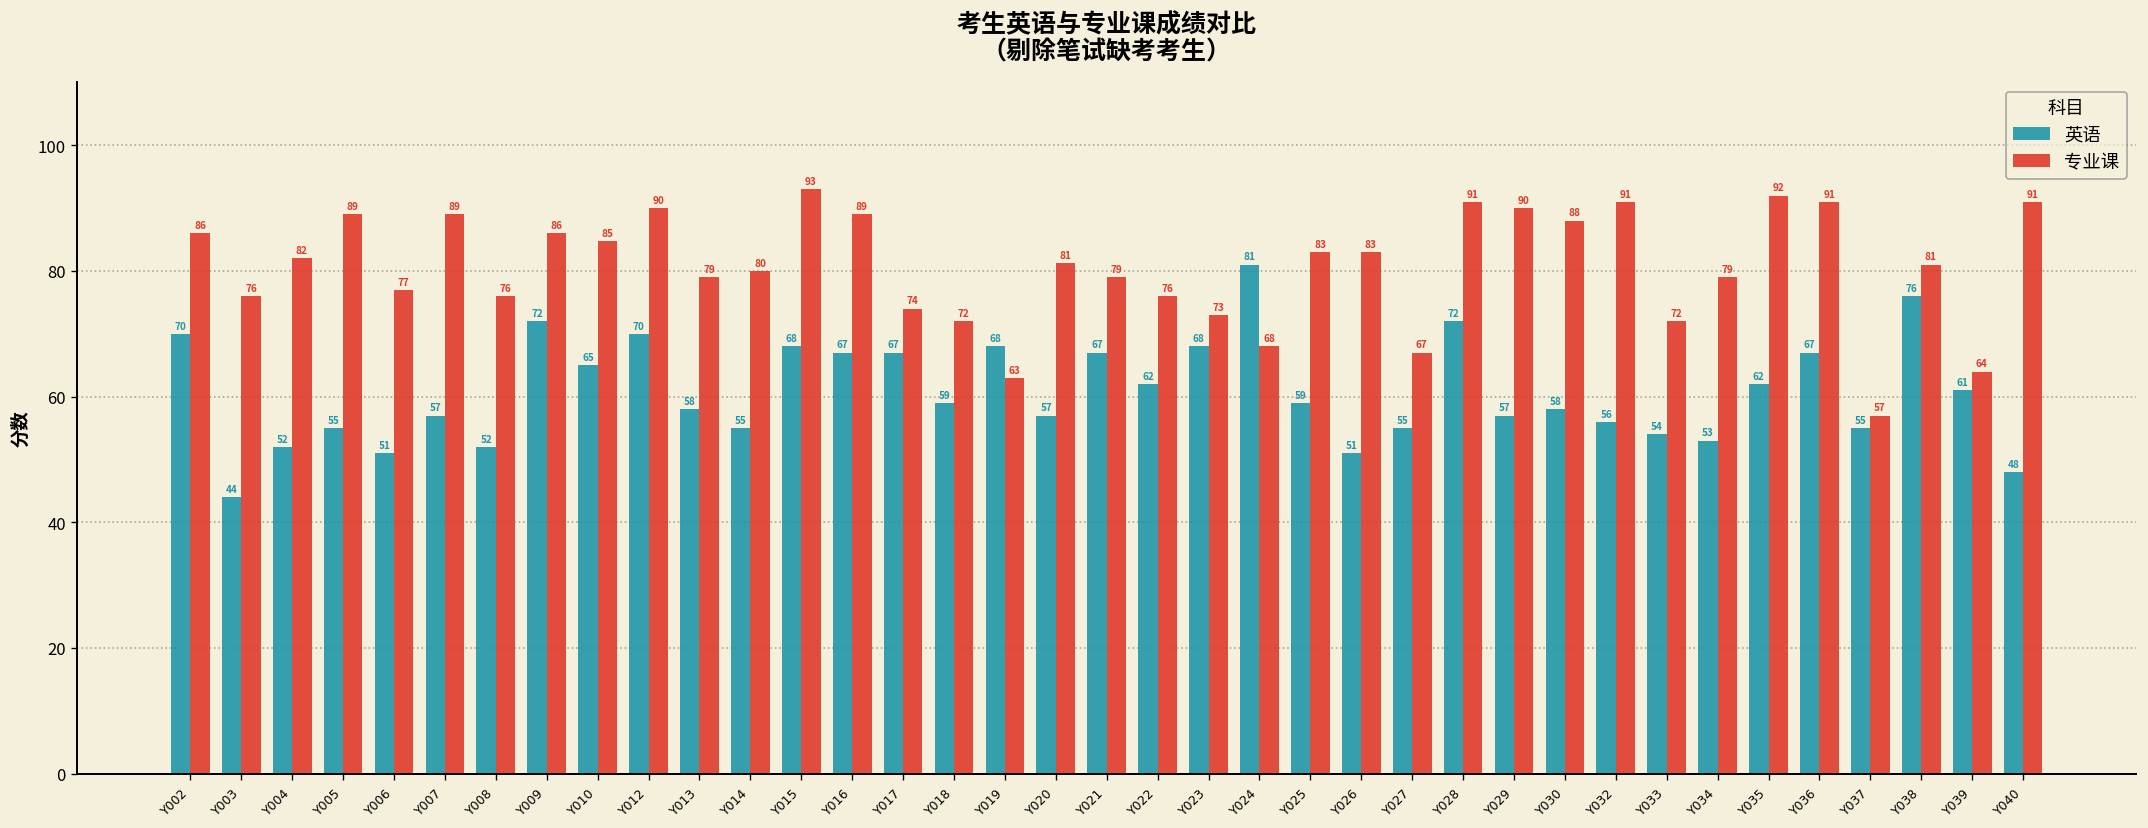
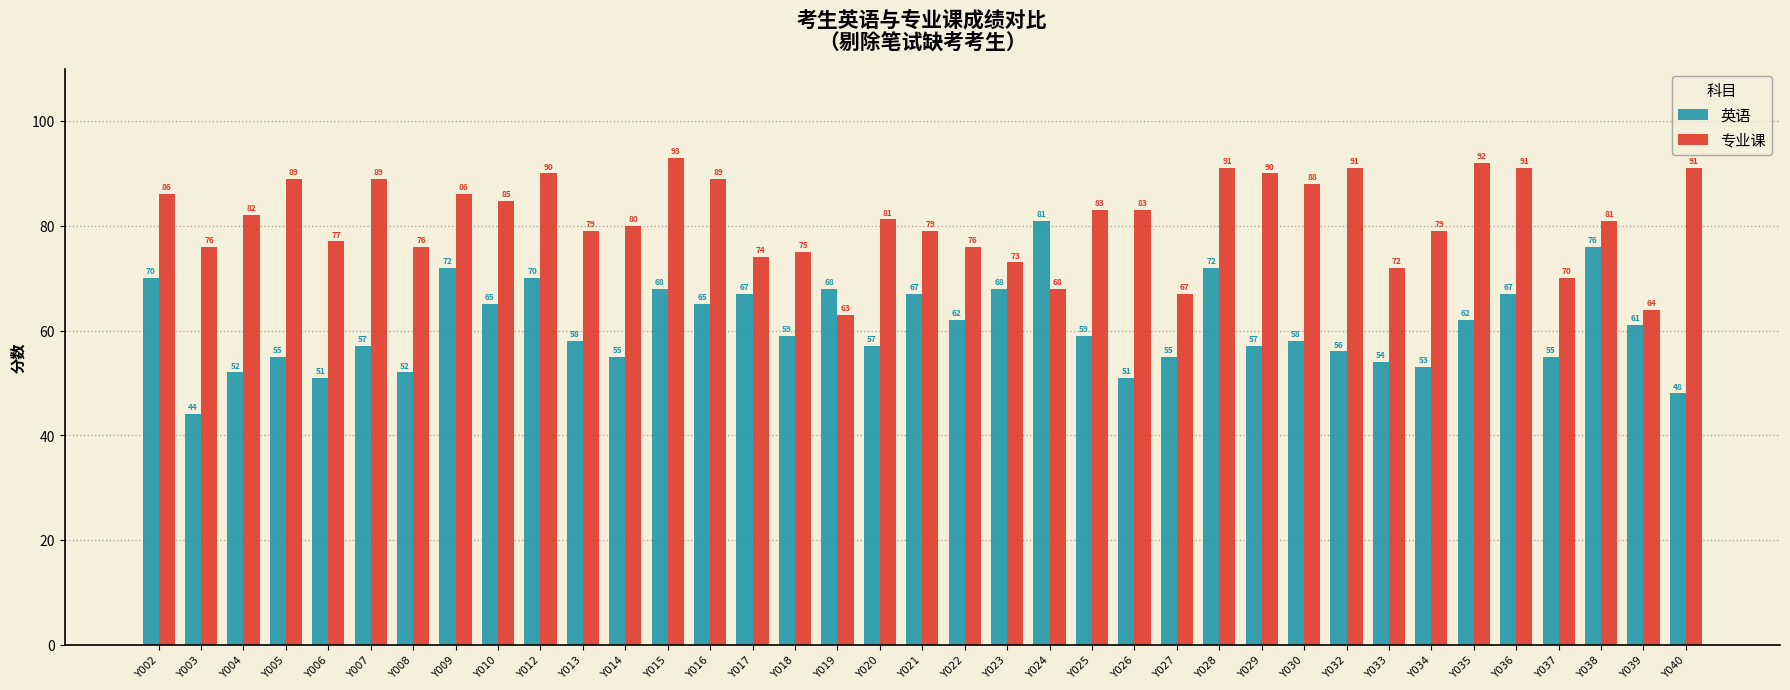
  {
    "英语": {
      "Y002": 70,
      "Y003": 44,
      "Y004": 52,
      "Y005": 55,
      "Y006": 51,
      "Y007": 57,
      "Y008": 52,
      "Y009": 72,
      "Y010": 65,
      "Y012": 70,
      "Y013": 58,
      "Y014": 55,
      "Y015": 68,
-     "Y016": 67,
+     "Y016": 65,
      "Y017": 67,
      "Y018": 59,
      "Y019": 68,
      "Y020": 57,
      "Y021": 67,
      "Y022": 62,
      "Y023": 68,
      "Y024": 81,
      "Y025": 59,
      "Y026": 51,
      "Y027": 55,
      "Y028": 72,
      "Y029": 57,
      "Y030": 58,
      "Y032": 56,
      "Y033": 54,
      "Y034": 53,
      "Y035": 62,
      "Y036": 67,
      "Y037": 55,
      "Y038": 76,
      "Y039": 61,
      "Y040": 48
    },
    "专业课": {
      "Y002": 86,
      "Y003": 76,
      "Y004": 82,
      "Y005": 89,
      "Y006": 77,
      "Y007": 89,
      "Y008": 76,
      "Y009": 86,
      "Y010": 85,
      "Y012": 90,
      "Y013": 79,
      "Y014": 80,
      "Y015": 93,
      "Y016": 89,
      "Y017": 74,
-     "Y018": 72,
+     "Y018": 75,
      "Y019": 63,
      "Y020": 81,
      "Y021": 79,
      "Y022": 76,
      "Y023": 73,
      "Y024": 68,
      "Y025": 83,
      "Y026": 83,
      "Y027": 67,
      "Y028": 91,
      "Y029": 90,
      "Y030": 88,
      "Y032": 91,
      "Y033": 72,
      "Y034": 79,
      "Y035": 92,
      "Y036": 91,
-     "Y037": 57,
+     "Y037": 70,
      "Y038": 81,
      "Y039": 64,
      "Y040": 91
    }
  }
